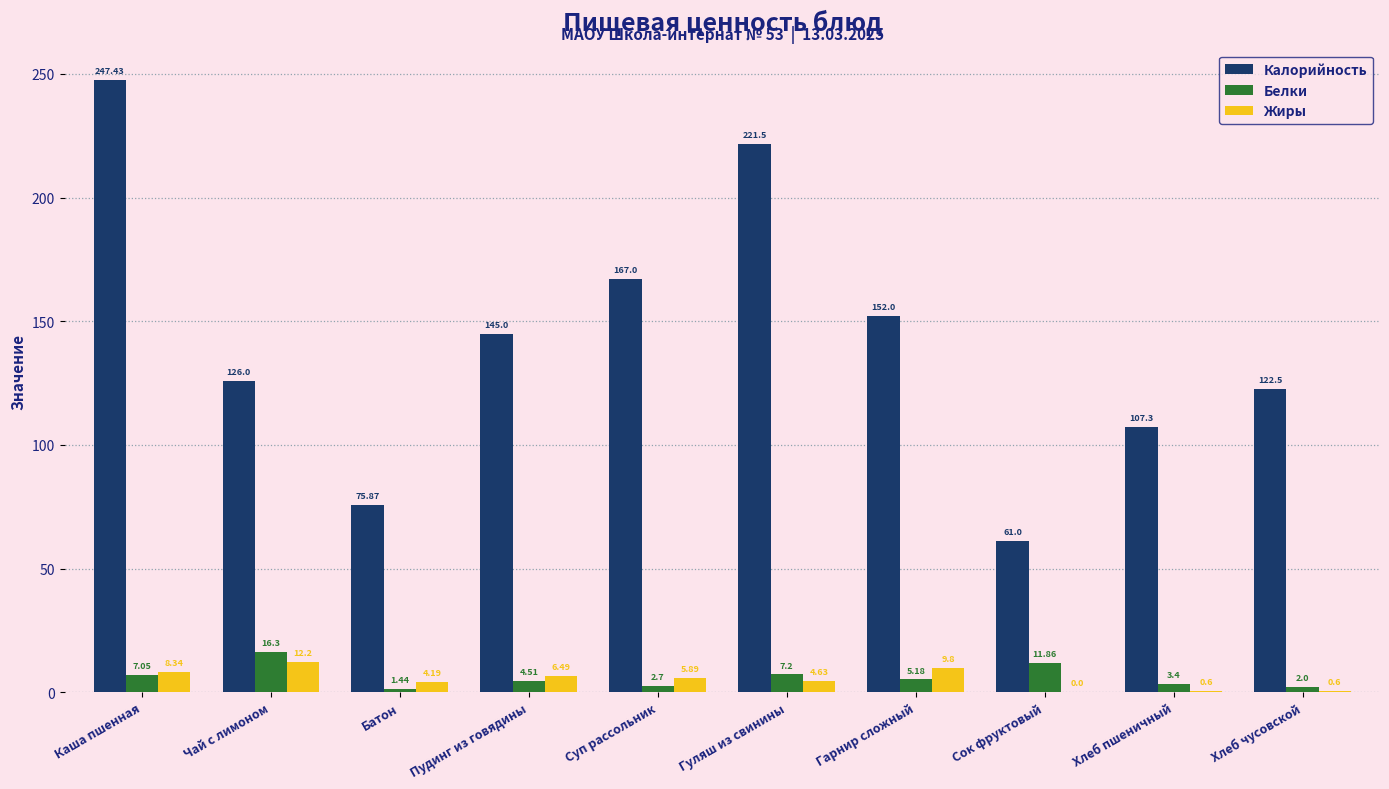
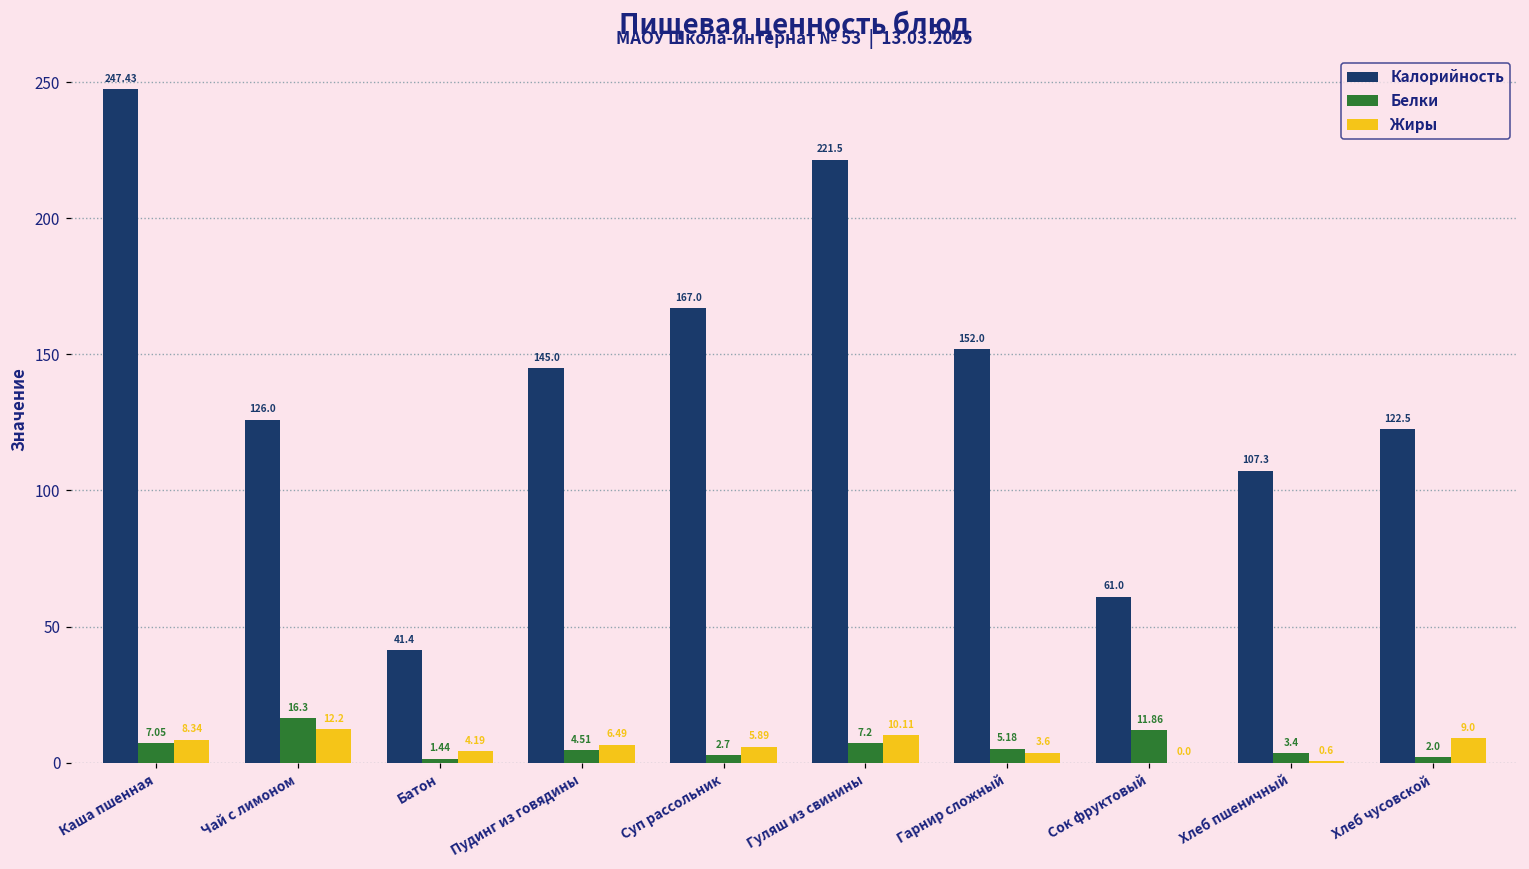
  {
    "Калорийность": {
      "Каша пшенная": 247.43,
      "Чай с лимоном": 126.0,
-     "Батон": 75.87,
+     "Батон": 41.4,
      "Пудинг из говядины": 145.0,
      "Суп рассольник": 167.0,
      "Гуляш из свинины": 221.5,
      "Гарнир сложный": 152.0,
      "Сок фруктовый": 61.0,
      "Хлеб пшеничный": 107.3,
      "Хлеб чусовской": 122.5
    },
    "Белки": {
      "Каша пшенная": 7.05,
      "Чай с лимоном": 16.3,
      "Батон": 1.44,
      "Пудинг из говядины": 4.51,
      "Суп рассольник": 2.7,
      "Гуляш из свинины": 7.2,
      "Гарнир сложный": 5.18,
      "Сок фруктовый": 11.86,
      "Хлеб пшеничный": 3.4,
      "Хлеб чусовской": 2.0
    },
    "Жиры": {
      "Каша пшенная": 8.34,
      "Чай с лимоном": 12.2,
      "Батон": 4.19,
      "Пудинг из говядины": 6.49,
      "Суп рассольник": 5.89,
-     "Гуляш из свинины": 4.63,
-     "Гарнир сложный": 9.8,
+     "Гуляш из свинины": 10.11,
+     "Гарнир сложный": 3.6,
      "Сок фруктовый": 0.0,
      "Хлеб пшеничный": 0.6,
-     "Хлеб чусовской": 0.6
+     "Хлеб чусовской": 9.0
    }
  }
